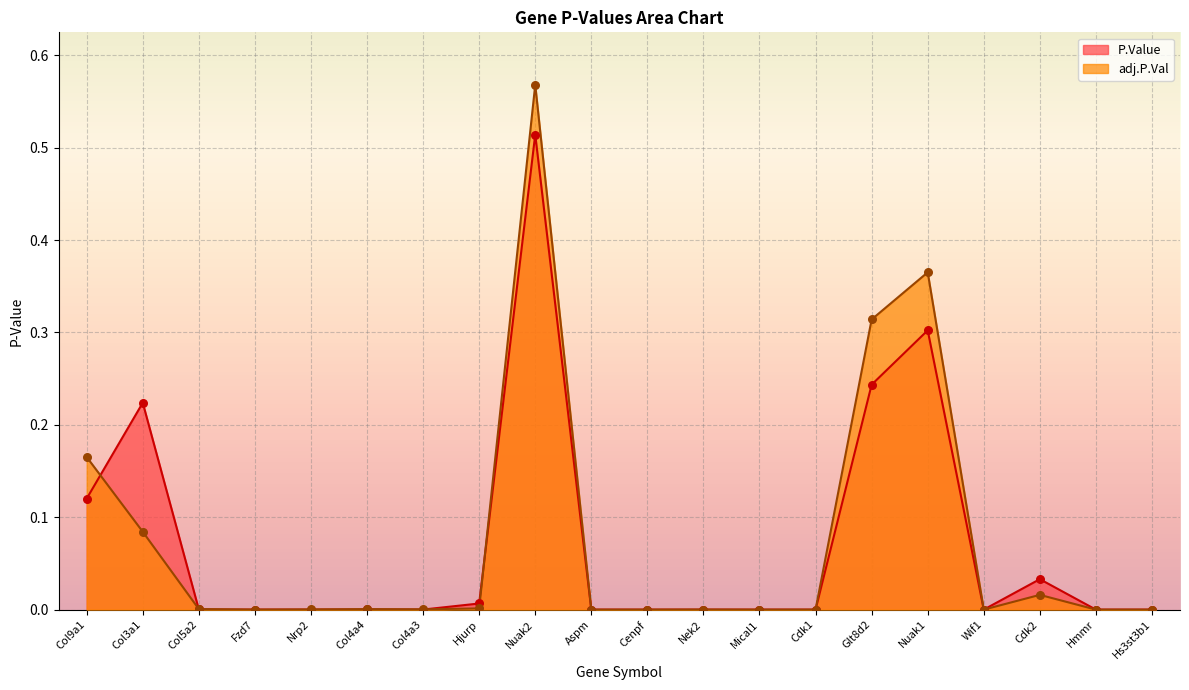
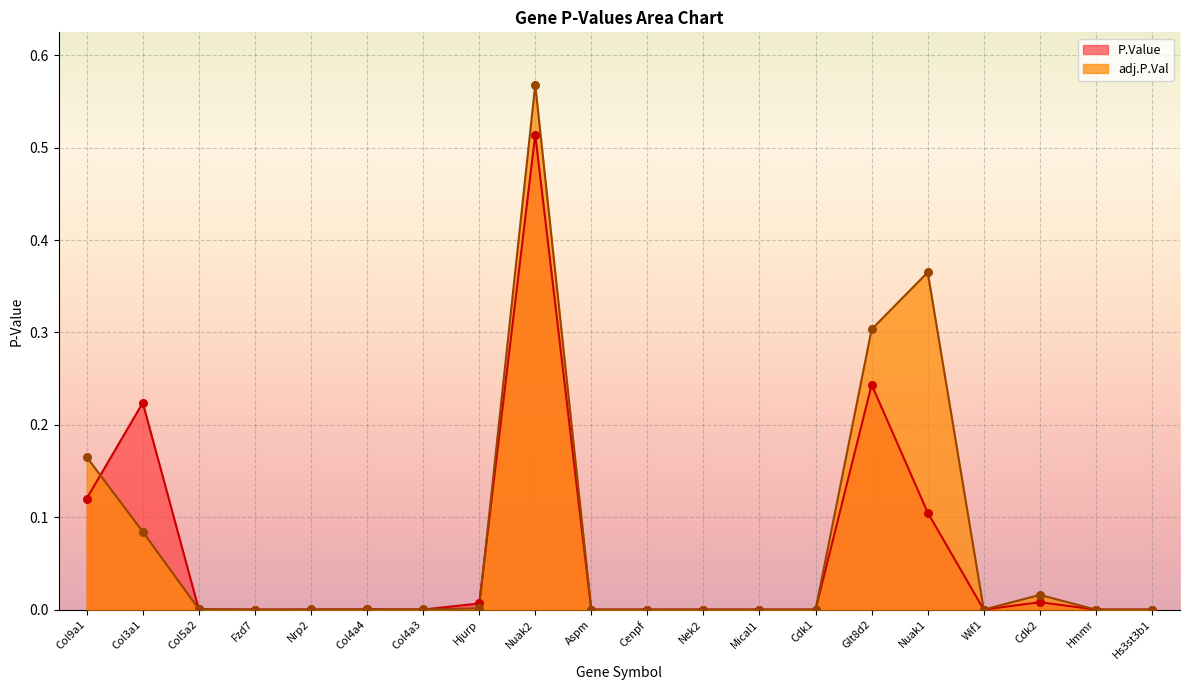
  {
    "P.Value": {
      "Col9a1": 0.12,
      "Col3a1": 0.22,
      "Hjurp": 0.01,
      "Nuak2": 0.51,
      "Glt8d2": 0.24,
-     "Nuak1": 0.30,
-     "Cdk2": 0.03
+     "Nuak1": 0.11,
+     "Cdk2": 0.01
    },
    "adj.P.Val": {
      "Col9a1": 0.17,
      "Col3a1": 0.08,
      "Hjurp": 0.00,
      "Nuak2": 0.57,
-     "Glt8d2": 0.31,
+     "Glt8d2": 0.30,
      "Nuak1": 0.37,
      "Cdk2": 0.02
    }
  }
